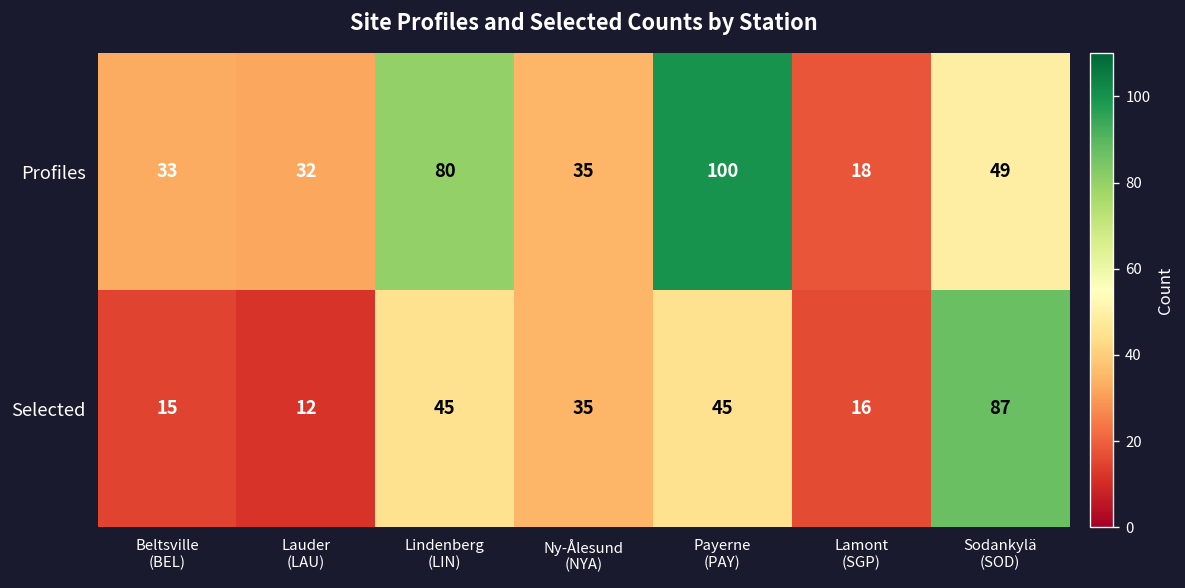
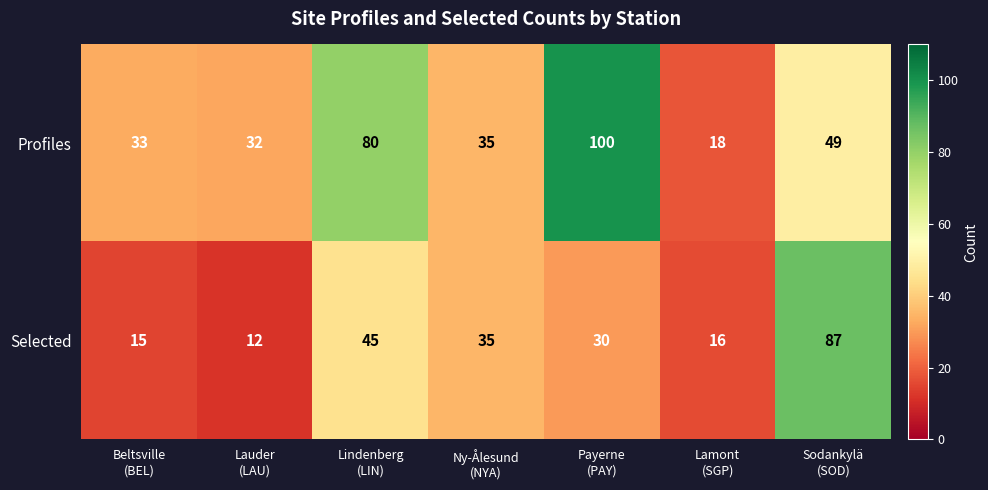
  {
    "Profiles": {
      "Beltsville (BEL)": 33,
      "Lauder (LAU)": 32,
      "Lindenberg (LIN)": 80,
      "Ny-Ålesund (NYA)": 35,
      "Payerne (PAY)": 100,
      "Lamont (SGP)": 18,
      "Sodankylä (SOD)": 49
    },
    "Selected": {
      "Beltsville (BEL)": 15,
      "Lauder (LAU)": 12,
      "Lindenberg (LIN)": 45,
      "Ny-Ålesund (NYA)": 35,
-     "Payerne (PAY)": 45,
+     "Payerne (PAY)": 30,
      "Lamont (SGP)": 16,
      "Sodankylä (SOD)": 87
    }
  }
